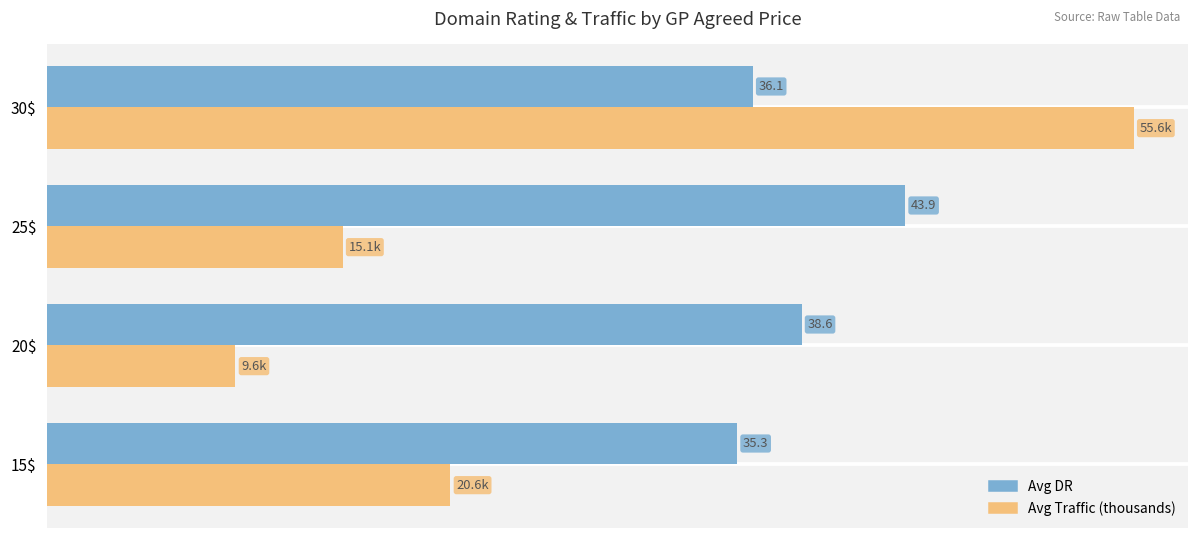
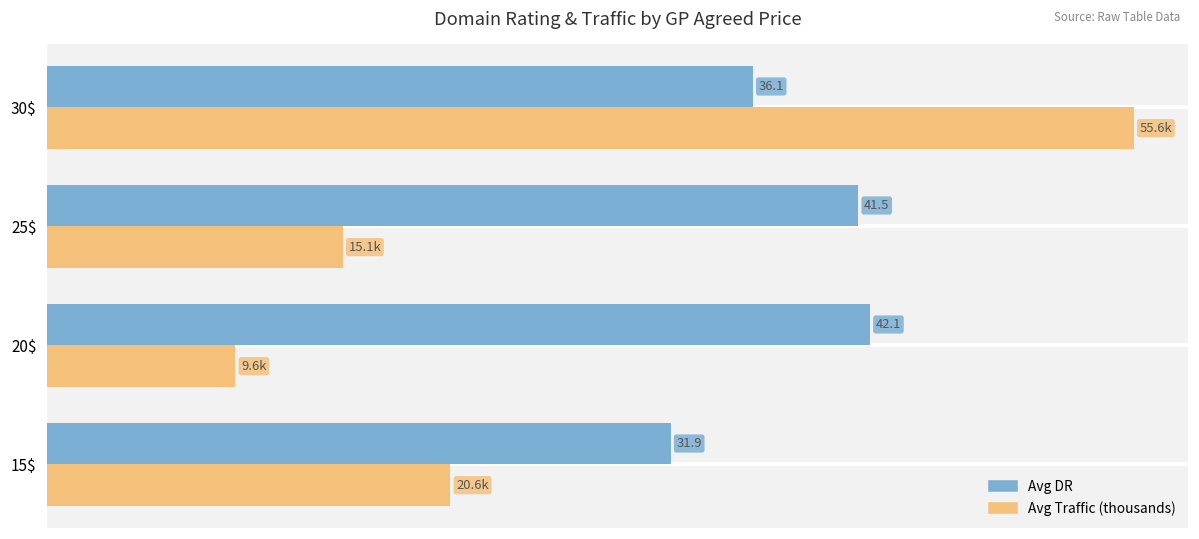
  {
    "Avg DR": {
-     "25$": 43.9,
-     "20$": 38.6,
-     "15$": 35.3
+     "25$": 41.5,
+     "20$": 42.1,
+     "15$": 31.9
    }
  }
